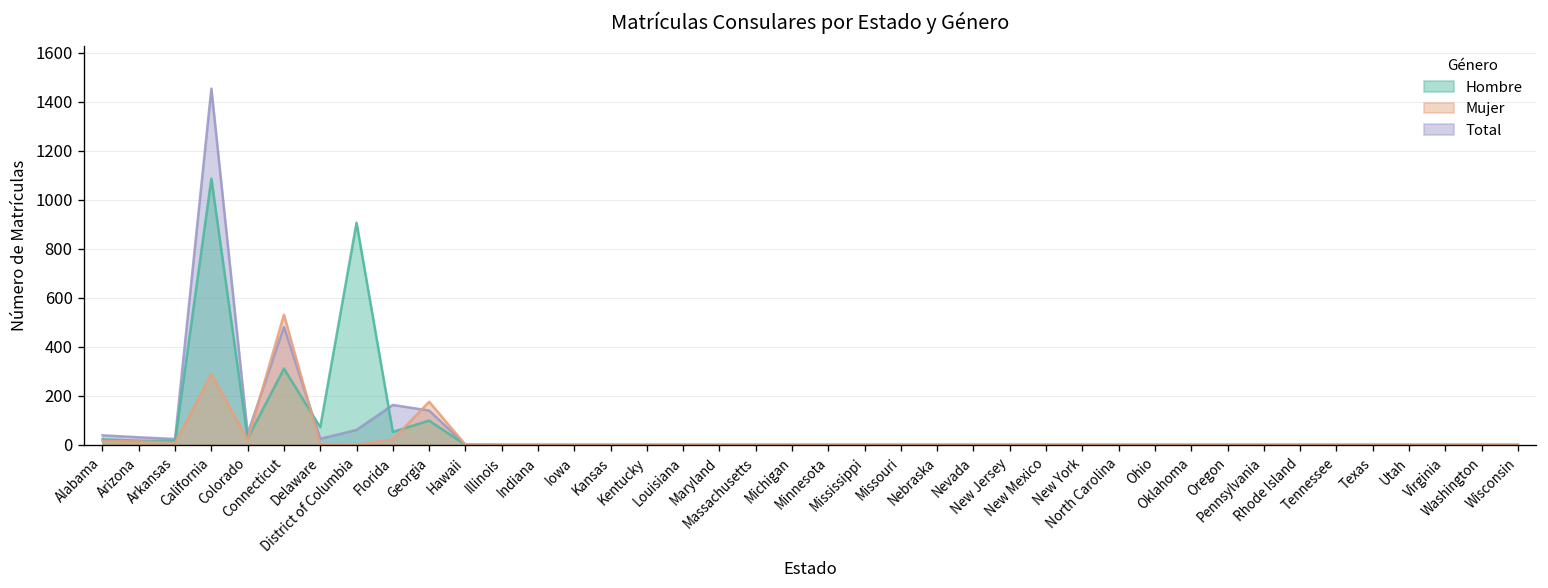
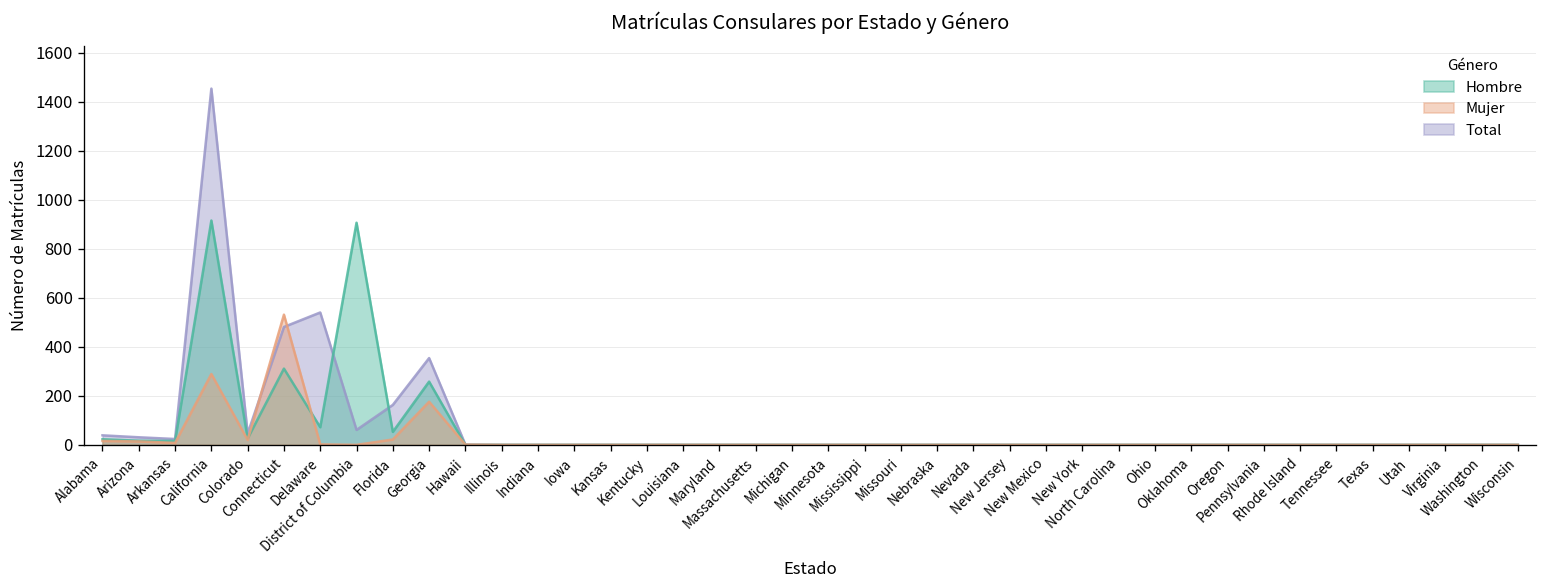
  {
    "Total": {
      "Alabama": 40,
      "Arizona": 30,
      "California": 1450,
      "Colorado": 50,
      "Connecticut": 480,
-     "Delaware": 30,
+     "Delaware": 540,
      "District of Columbia": 60,
      "Florida": 160,
-     "Georgia": 140
+     "Georgia": 350
    },
    "Hombre": {
-     "California": 1090,
+     "California": 920,
      "Connecticut": 310,
      "Delaware": 70,
      "District of Columbia": 910,
      "Florida": 50,
-     "Georgia": 100
+     "Georgia": 260
    },
    "Mujer": {
      "California": 290,
      "Connecticut": 530,
      "Delaware": 0,
      "District of Columbia": 0,
      "Florida": 20,
      "Georgia": 180
    }
  }
